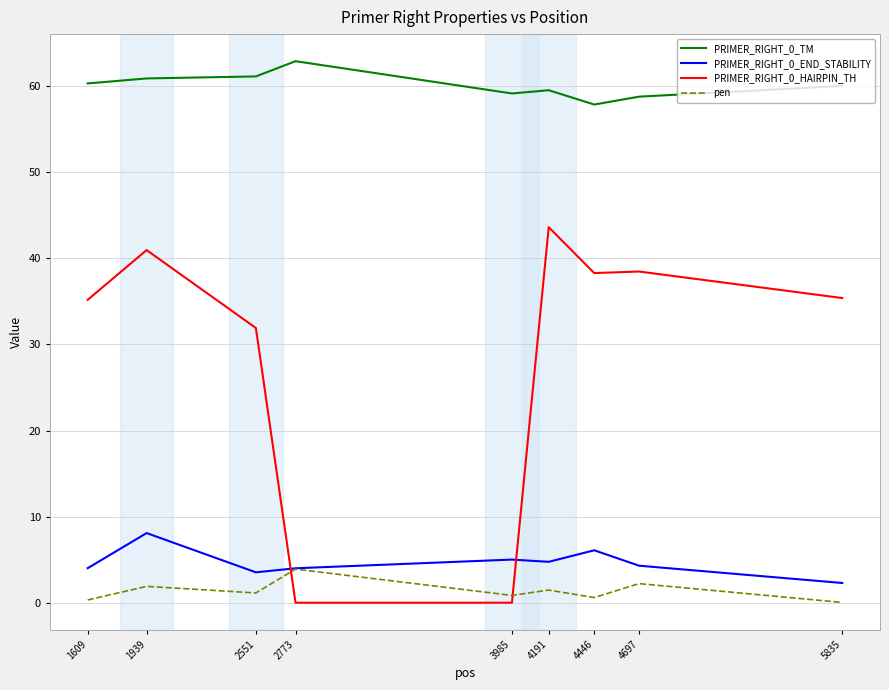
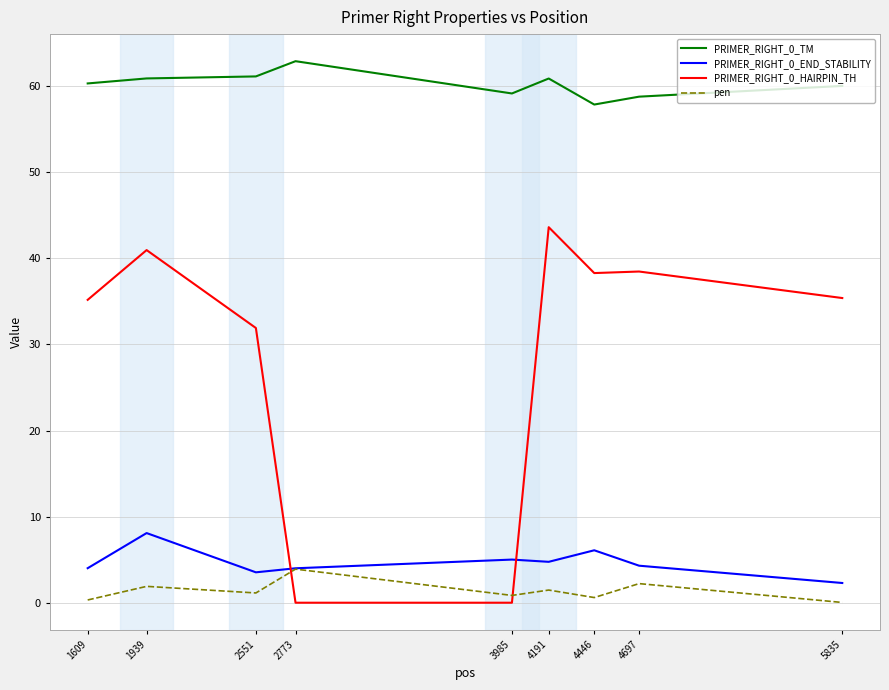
  {
    "PRIMER_RIGHT_0_TM": {
      "1609": 60,
      "1939": 61,
      "2551": 61,
      "2773": 63,
      "3985": 59,
-     "4191": 60,
+     "4191": 61,
      "4446": 58,
      "4697": 59
    },
    "PRIMER_RIGHT_0_END_STABILITY": {
      "1609": 4,
      "1939": 8,
      "2551": 4,
      "3985": 5,
      "4191": 5,
      "4446": 6,
      "4697": 4,
      "5835": 2
    },
    "PRIMER_RIGHT_0_HAIRPIN_TH": {
      "1609": 35,
      "1939": 41,
      "2551": 32,
      "2773": 0,
      "3985": 0,
      "4191": 44,
      "4446": 38,
      "4697": 38,
      "5835": 35
    },
    "pen": {
      "1609": 0,
      "1939": 2,
      "2551": 1,
      "3985": 1,
      "4191": 1,
      "4446": 1,
      "4697": 2,
      "5835": 0
    }
  }
